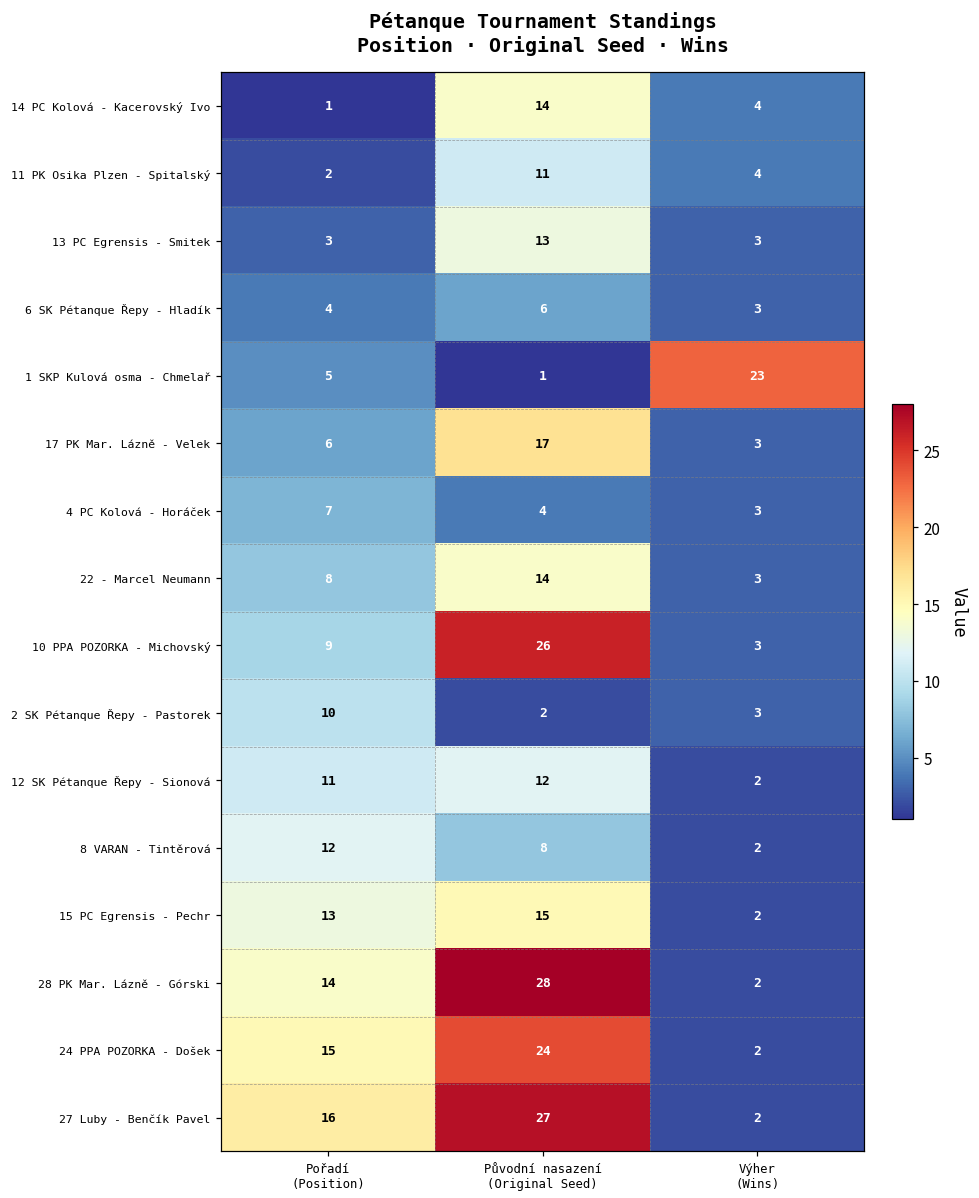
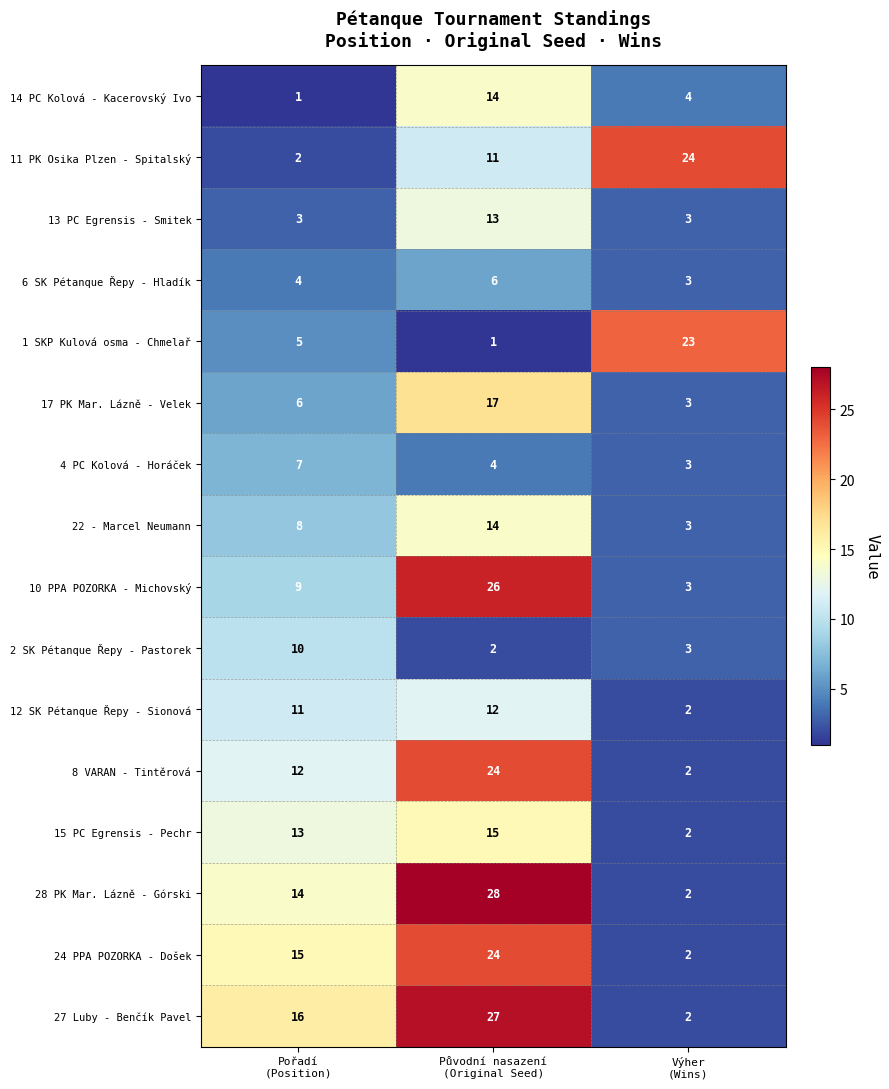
  {
    "14 PC Kolová - Kacerovský Ivo": {
      "Pořadí (Position)": 1,
      "Původní nasazení (Original Seed)": 14,
      "Výher (Wins)": 4
    },
    "11 PK Osika Plzen - Spitalský": {
      "Pořadí (Position)": 2,
      "Původní nasazení (Original Seed)": 11,
-     "Výher (Wins)": 4
+     "Výher (Wins)": 24
    },
    "13 PC Egrensis - Smitek": {
      "Pořadí (Position)": 3,
      "Původní nasazení (Original Seed)": 13,
      "Výher (Wins)": 3
    },
    "6 SK Pétanque Řepy - Hladík": {
      "Pořadí (Position)": 4,
      "Původní nasazení (Original Seed)": 6,
      "Výher (Wins)": 3
    },
    "1 SKP Kulová osma - Chmelař": {
      "Pořadí (Position)": 5,
      "Původní nasazení (Original Seed)": 1,
      "Výher (Wins)": 23
    },
    "17 PK Mar. Lázně - Velek": {
      "Pořadí (Position)": 6,
      "Původní nasazení (Original Seed)": 17,
      "Výher (Wins)": 3
    },
    "4 PC Kolová - Horáček": {
      "Pořadí (Position)": 7,
      "Původní nasazení (Original Seed)": 4,
      "Výher (Wins)": 3
    },
    "22 - Marcel Neumann": {
      "Pořadí (Position)": 8,
      "Původní nasazení (Original Seed)": 14,
      "Výher (Wins)": 3
    },
    "10 PPA POZORKA - Michovský": {
      "Pořadí (Position)": 9,
      "Původní nasazení (Original Seed)": 26,
      "Výher (Wins)": 3
    },
    "2 SK Pétanque Řepy - Pastorek": {
      "Pořadí (Position)": 10,
      "Původní nasazení (Original Seed)": 2,
      "Výher (Wins)": 3
    },
    "12 SK Pétanque Řepy - Sionová": {
      "Pořadí (Position)": 11,
      "Původní nasazení (Original Seed)": 12,
      "Výher (Wins)": 2
    },
    "8 VARAN - Tintěrová": {
      "Pořadí (Position)": 12,
-     "Původní nasazení (Original Seed)": 8,
+     "Původní nasazení (Original Seed)": 24,
      "Výher (Wins)": 2
    },
    "15 PC Egrensis - Pechr": {
      "Pořadí (Position)": 13,
      "Původní nasazení (Original Seed)": 15,
      "Výher (Wins)": 2
    },
    "28 PK Mar. Lázně - Górski": {
      "Pořadí (Position)": 14,
      "Původní nasazení (Original Seed)": 28,
      "Výher (Wins)": 2
    },
    "24 PPA POZORKA - Došek": {
      "Pořadí (Position)": 15,
      "Původní nasazení (Original Seed)": 24,
      "Výher (Wins)": 2
    },
    "27 Luby - Benčík Pavel": {
      "Pořadí (Position)": 16,
      "Původní nasazení (Original Seed)": 27,
      "Výher (Wins)": 2
    }
  }
